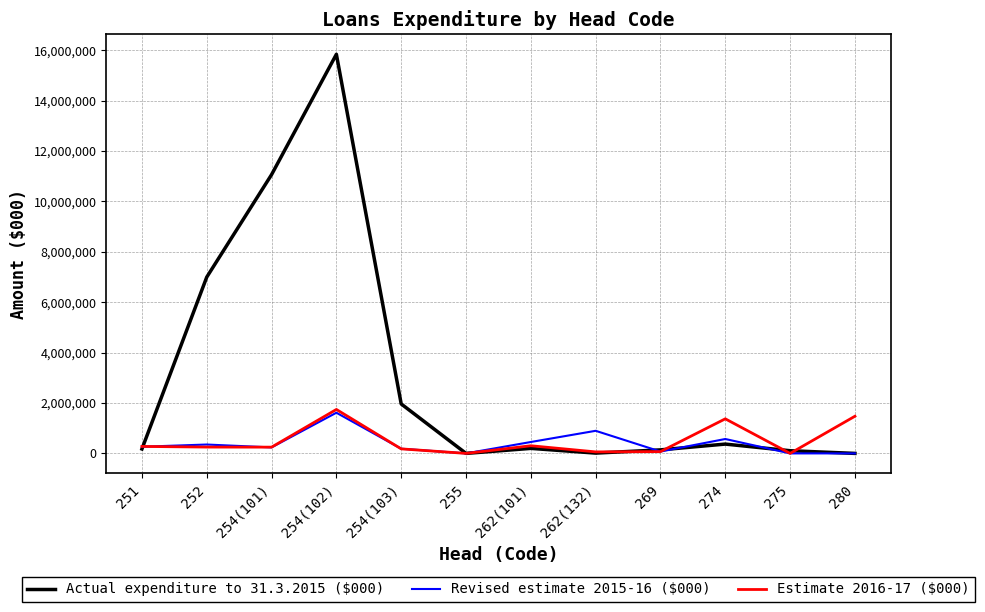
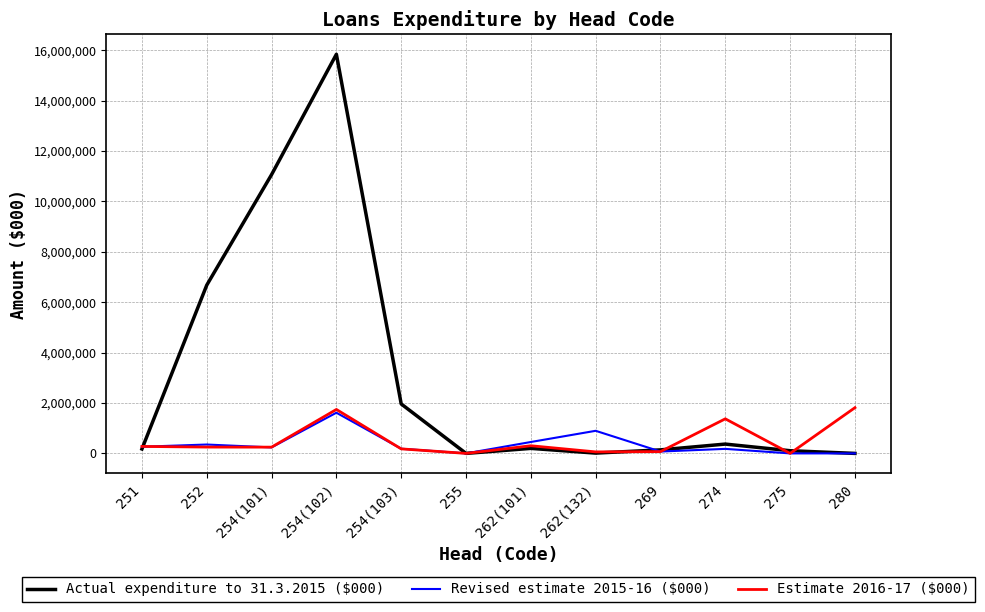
  {
    "Actual expenditure to 31.3.2015 ($000)": {
-     "252": "7,000,000",
+     "252": "6,700,000",
      "254(101)": "11,100,000",
      "254(102)": "15,800,000",
      "254(103)": "2,000,000",
      "262(101)": "200,000",
      "274": "400,000",
      "275": "100,000"
    },
    "Revised estimate 2015-16 ($000)": {
      "252": "400,000",
      "254(102)": "1,600,000",
      "262(101)": "500,000",
      "262(132)": "900,000",
-     "274": "600,000"
+     "274": "200,000"
    },
    "Estimate 2016-17 ($000)": {
      "252": "300,000",
      "254(102)": "1,700,000",
      "262(101)": "300,000",
      "274": "1,400,000",
-     "280": "1,500,000"
+     "280": "1,800,000"
    }
  }
